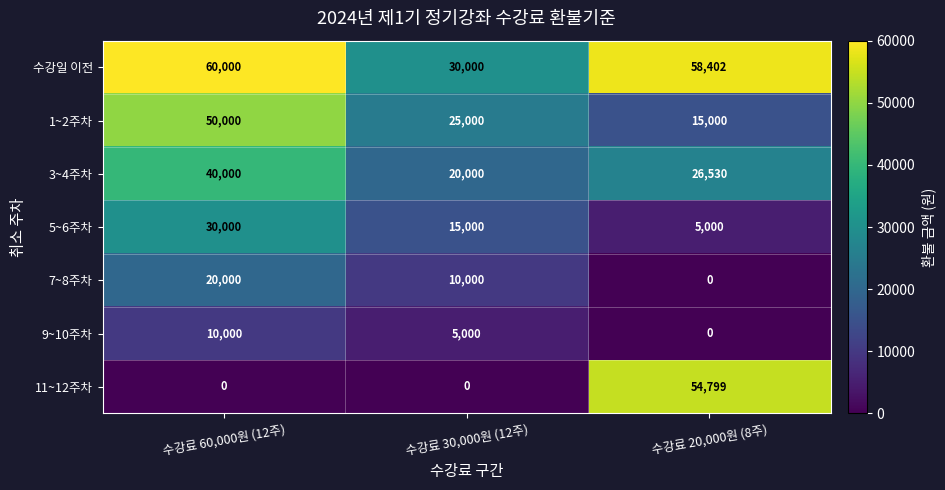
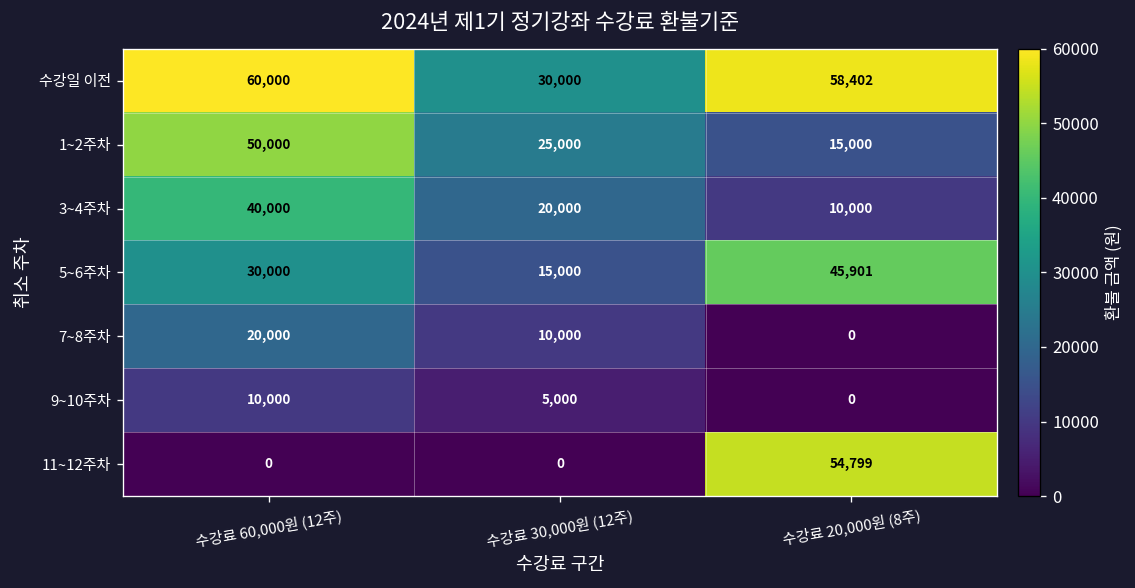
  {
    "수강일 이전": {
      "수강료 60,000원 (12주)": "60,000",
      "수강료 30,000원 (12주)": "30,000",
      "수강료 20,000원 (8주)": "58,402"
    },
    "1~2주차": {
      "수강료 60,000원 (12주)": "50,000",
      "수강료 30,000원 (12주)": "25,000",
      "수강료 20,000원 (8주)": "15,000"
    },
    "3~4주차": {
      "수강료 60,000원 (12주)": "40,000",
      "수강료 30,000원 (12주)": "20,000",
-     "수강료 20,000원 (8주)": "26,530"
+     "수강료 20,000원 (8주)": "10,000"
    },
    "5~6주차": {
      "수강료 60,000원 (12주)": "30,000",
      "수강료 30,000원 (12주)": "15,000",
-     "수강료 20,000원 (8주)": "5,000"
+     "수강료 20,000원 (8주)": "45,901"
    },
    "7~8주차": {
      "수강료 60,000원 (12주)": "20,000",
      "수강료 30,000원 (12주)": "10,000",
      "수강료 20,000원 (8주)": "0"
    },
    "9~10주차": {
      "수강료 60,000원 (12주)": "10,000",
      "수강료 30,000원 (12주)": "5,000",
      "수강료 20,000원 (8주)": "0"
    },
    "11~12주차": {
      "수강료 60,000원 (12주)": "0",
      "수강료 30,000원 (12주)": "0",
      "수강료 20,000원 (8주)": "54,799"
    }
  }
